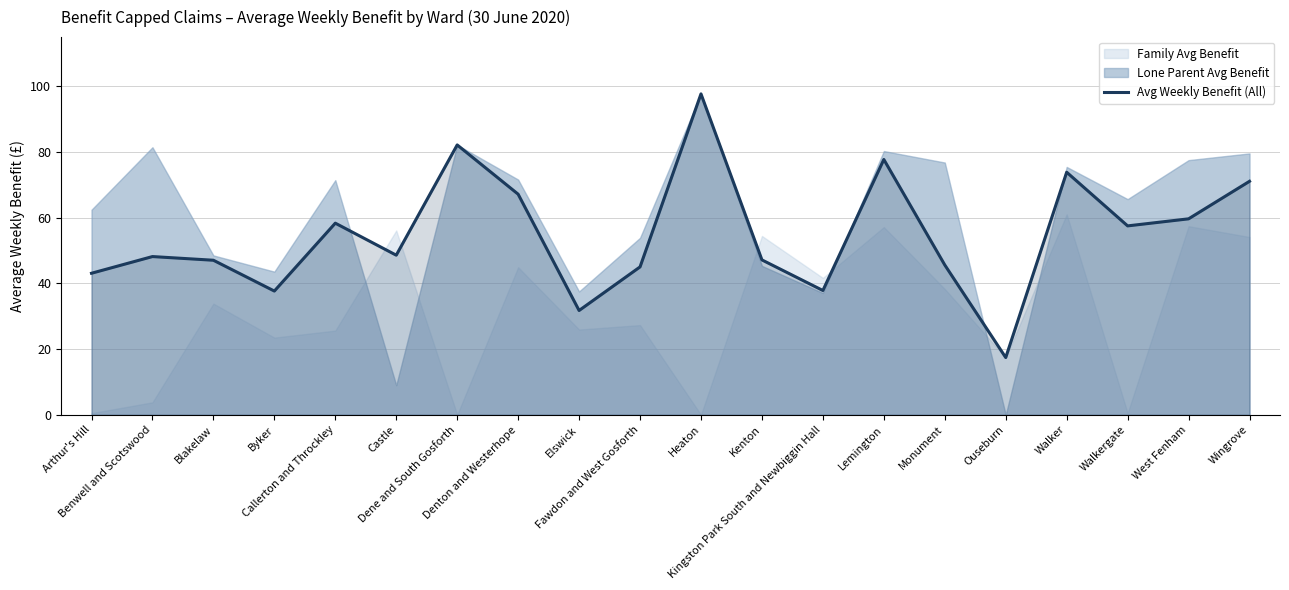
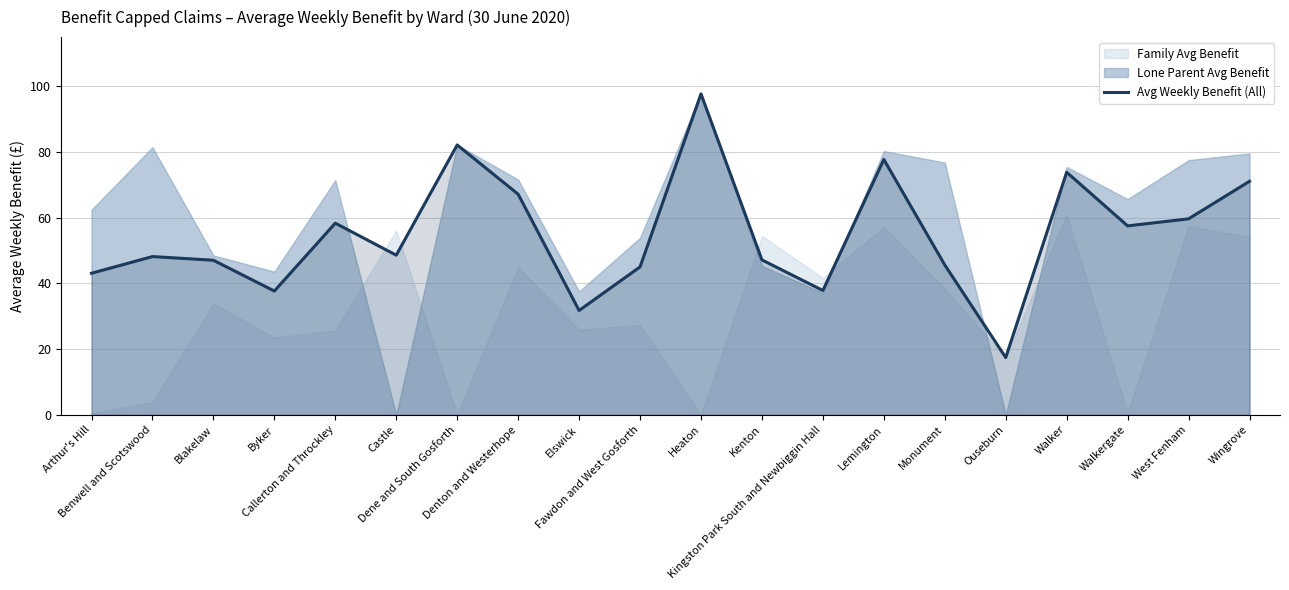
  {
    "Family Avg Benefit": {
      "Benwell and Scotswood": 4,
      "Blakelaw": 34,
      "Byker": 24,
      "Callerton and Throckley": 26,
      "Castle": 56,
      "Dene and South Gosforth": 0,
      "Denton and Westerhope": 45,
      "Elswick": 26,
      "Fawdon and West Gosforth": 27,
      "Heaton": 0,
      "Kenton": 54,
      "Kingston Park South and Newbiggin Hall": 42,
      "Lemington": 57,
      "Monument": 38,
      "Walker": 61,
      "West Fenham": 57,
      "Wingrove": 54
    },
    "Lone Parent Avg Benefit": {
      "Arthur's Hill": 62,
      "Benwell and Scotswood": 81,
      "Blakelaw": 49,
      "Byker": 44,
      "Callerton and Throckley": 71,
-     "Castle": 9,
+     "Castle": 0,
      "Denton and Westerhope": 72,
      "Elswick": 38,
      "Fawdon and West Gosforth": 54,
      "Kenton": 45,
      "Lemington": 80,
      "Monument": 77,
      "Ouseburn": 0,
      "Walker": 75,
      "Walkergate": 66,
      "West Fenham": 78,
      "Wingrove": 80
    },
    "Avg Weekly Benefit (All)": {
      "Arthur's Hill": 43,
      "Benwell and Scotswood": 48,
      "Blakelaw": 47,
      "Byker": 38,
      "Callerton and Throckley": 58,
      "Castle": 49,
      "Denton and Westerhope": 67,
      "Elswick": 32,
      "Fawdon and West Gosforth": 45,
      "Kenton": 47,
      "Lemington": 78,
      "Monument": 46,
      "Walker": 74,
      "Walkergate": 58,
      "West Fenham": 60,
      "Wingrove": 71
    }
  }
